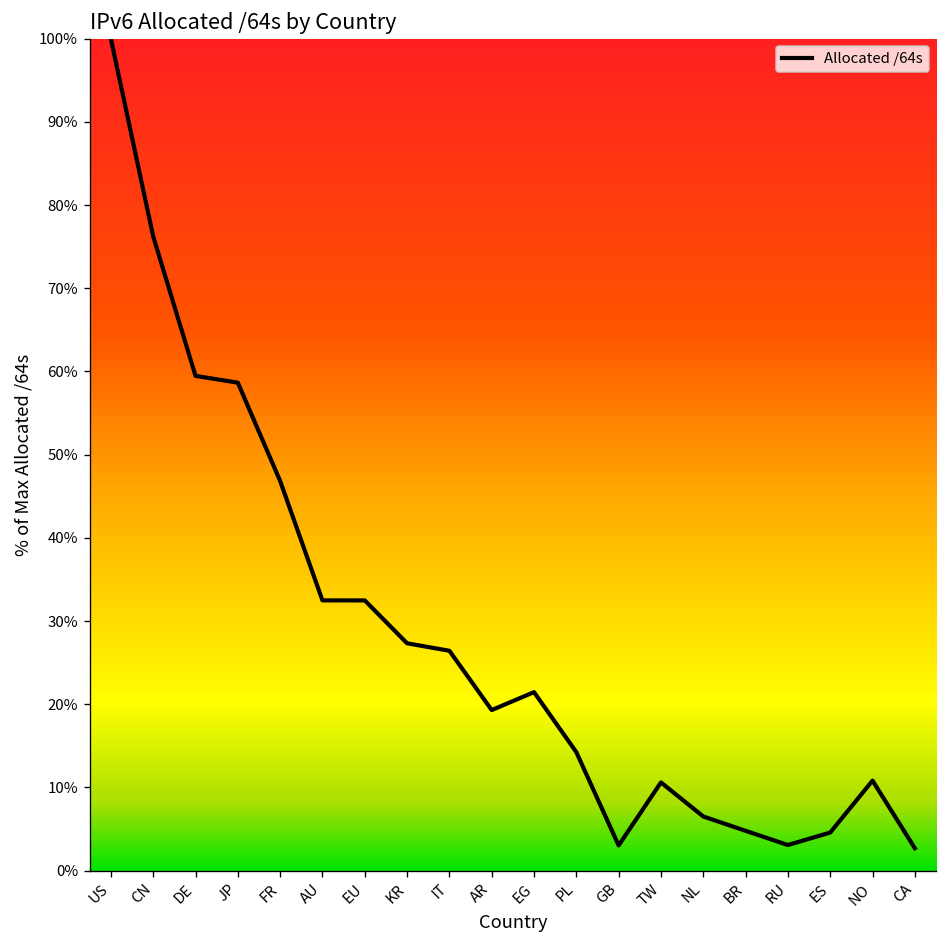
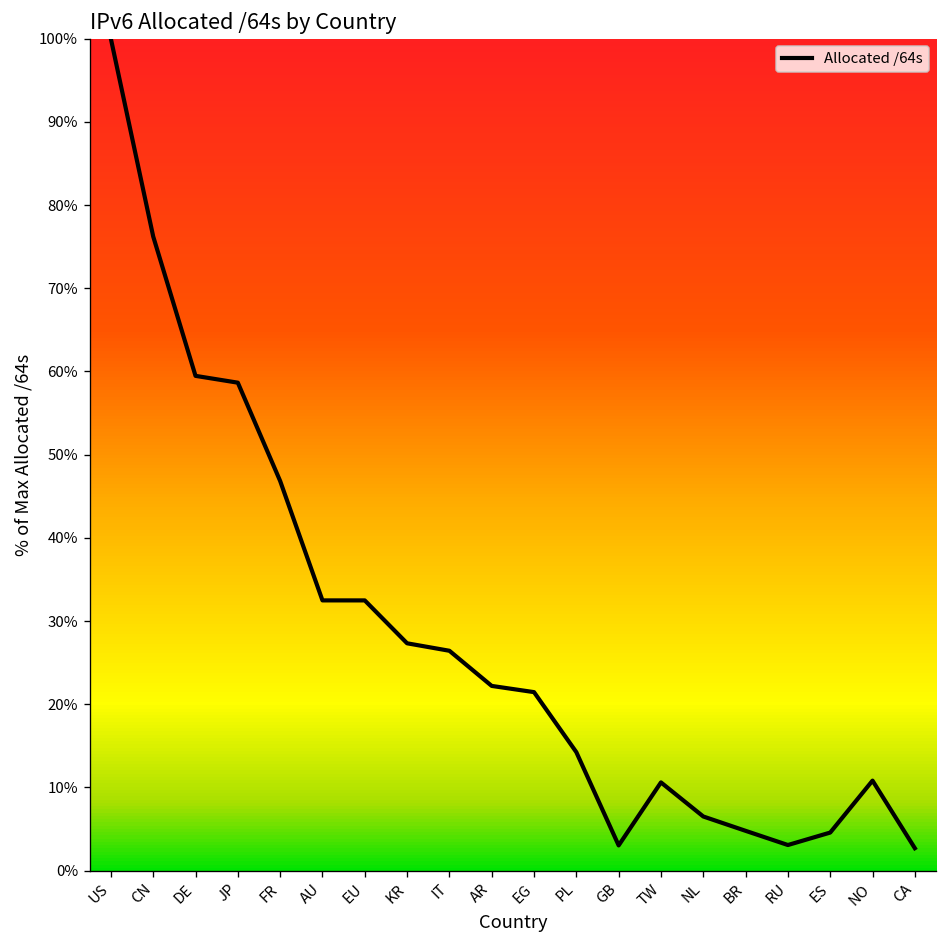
  {
    "US": "100%",
    "CN": "76%",
    "DE": "59%",
    "JP": "59%",
    "FR": "47%",
    "AU": "32%",
    "EU": "32%",
    "KR": "27%",
    "IT": "26%",
-   "AR": "19%",
+   "AR": "22%",
    "EG": "21%",
    "PL": "14%",
    "GB": "3%",
    "TW": "11%",
    "NL": "6%",
    "BR": "5%",
    "RU": "3%",
    "ES": "5%",
    "NO": "11%",
    "CA": "3%"
  }
